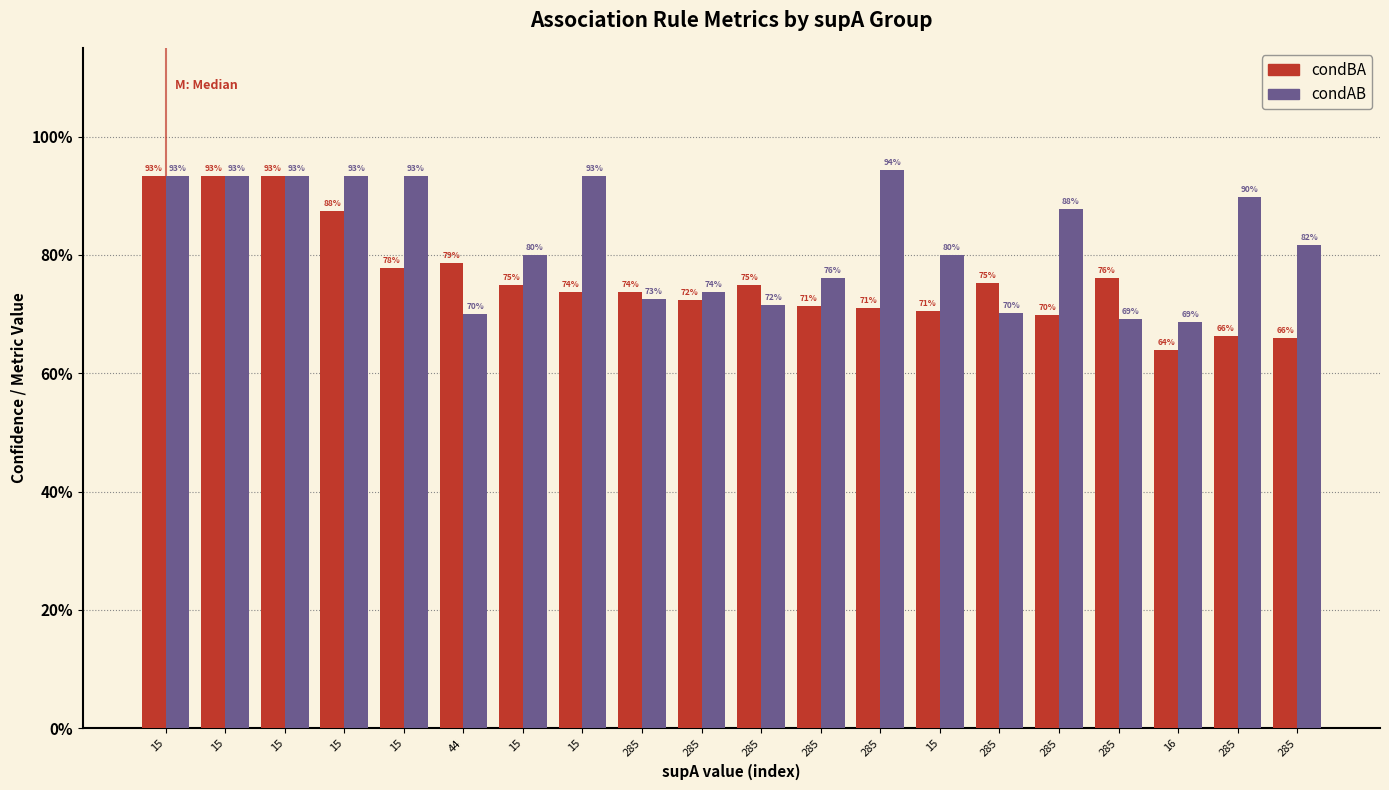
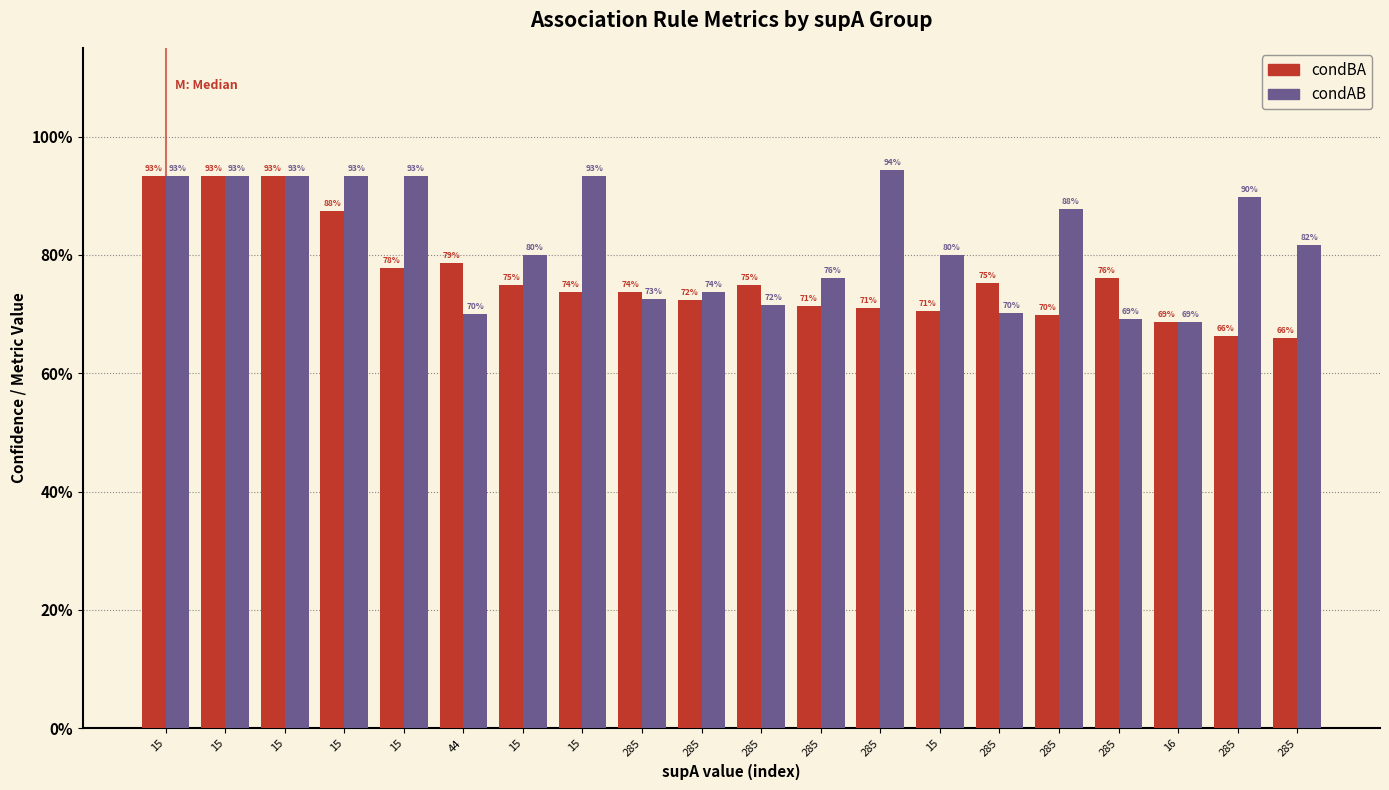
  {
    "condBA": {
      "44": "79%",
-     "16": "64%"
+     "16": "69%"
    },
    "condAB": {
      "44": "70%",
      "16": "69%"
    }
  }
